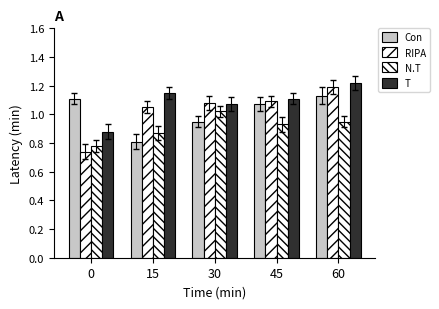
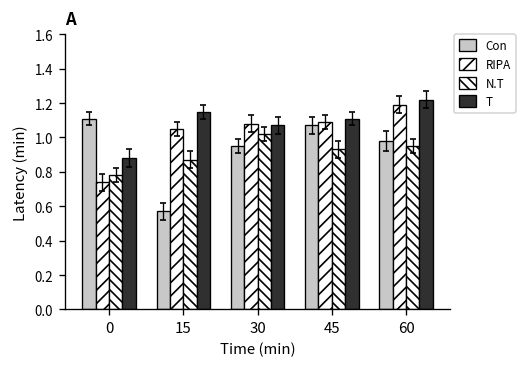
  {
    "Con": {
      "0": 1.11,
-     "15": 0.81,
+     "15": 0.57,
      "30": 0.95,
      "45": 1.07,
-     "60": 1.13
+     "60": 0.98
    },
    "T": {
      "0": 0.88,
      "15": 1.15,
      "30": 1.07,
      "45": 1.11,
      "60": 1.22
    }
  }
